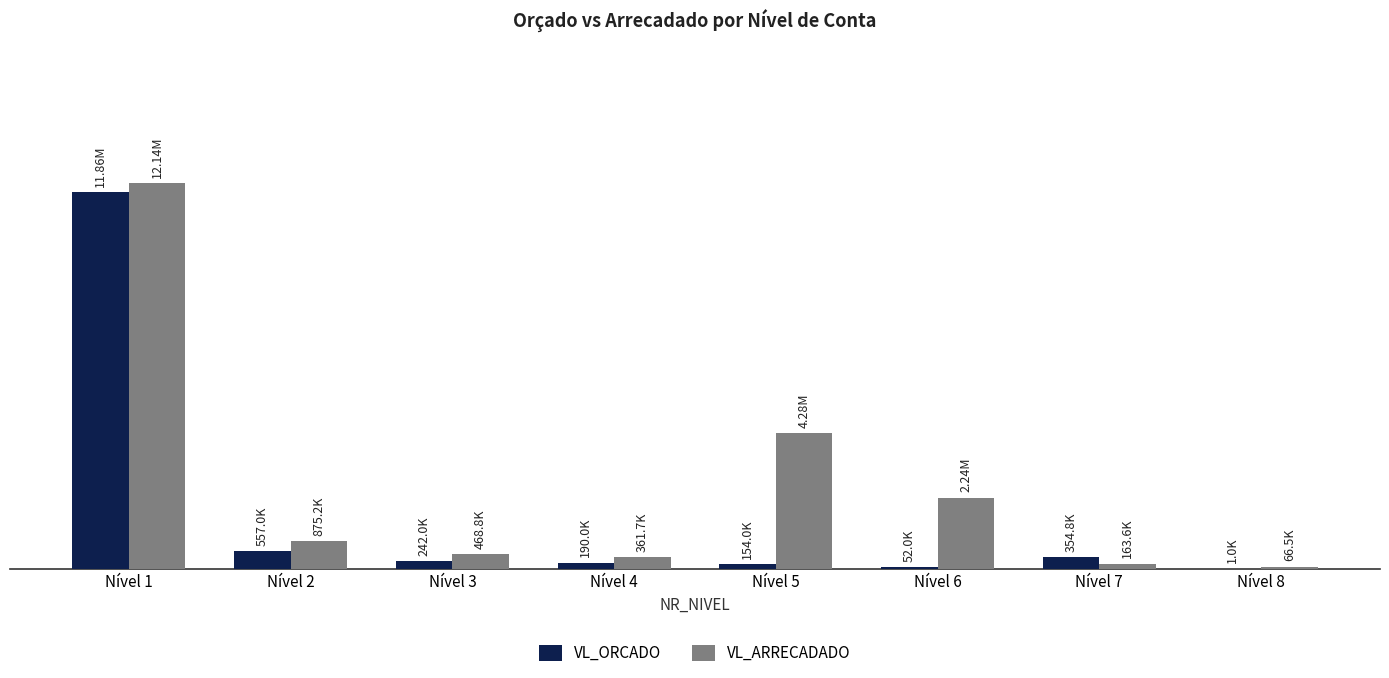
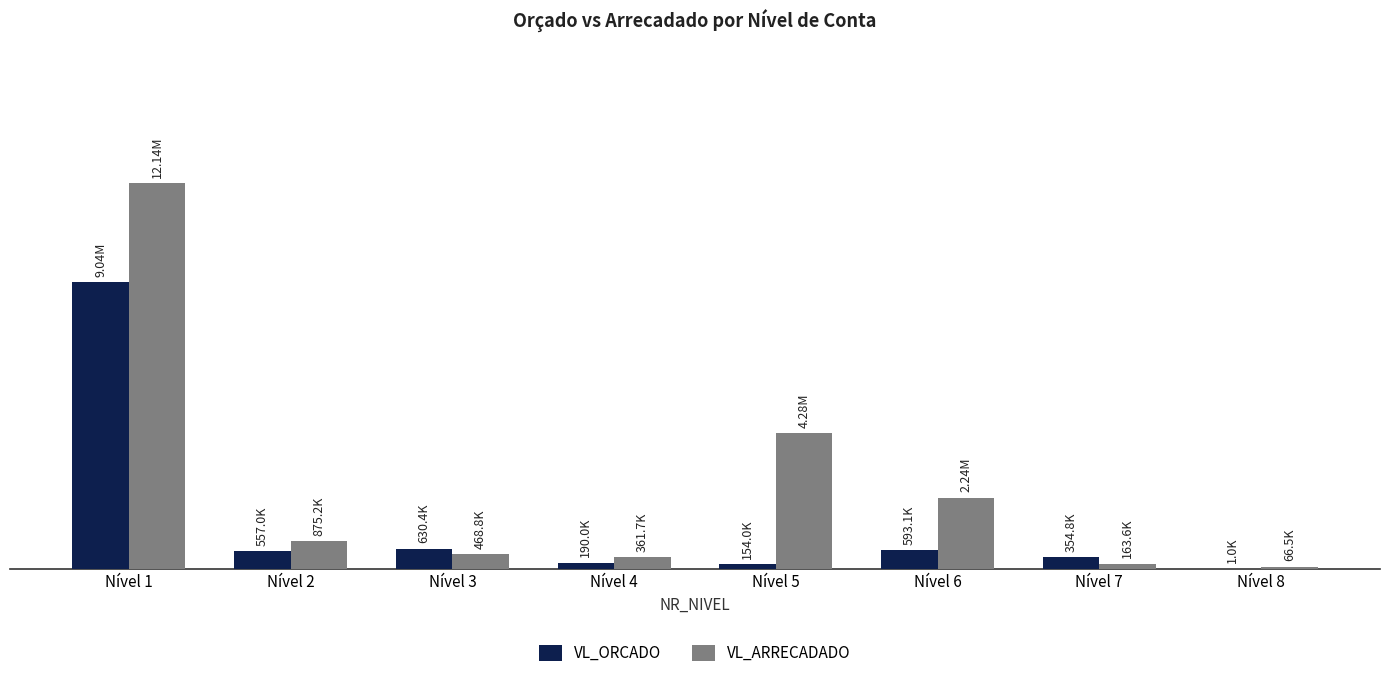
  {
    "VL_ORCADO": {
-     "Nível 1": "11.86M",
+     "Nível 1": "9.04M",
      "Nível 2": "557.0K",
-     "Nível 3": "242.0K",
+     "Nível 3": "630.4K",
      "Nível 4": "190.0K",
      "Nível 5": "154.0K",
-     "Nível 6": "52.0K",
+     "Nível 6": "593.1K",
      "Nível 7": "354.8K",
      "Nível 8": "1.0K"
    },
    "VL_ARRECADADO": {
      "Nível 1": "12.14M",
      "Nível 2": "875.2K",
      "Nível 3": "468.8K",
      "Nível 4": "361.7K",
      "Nível 5": "4.28M",
      "Nível 6": "2.24M",
      "Nível 7": "163.6K",
      "Nível 8": "66.5K"
    }
  }
